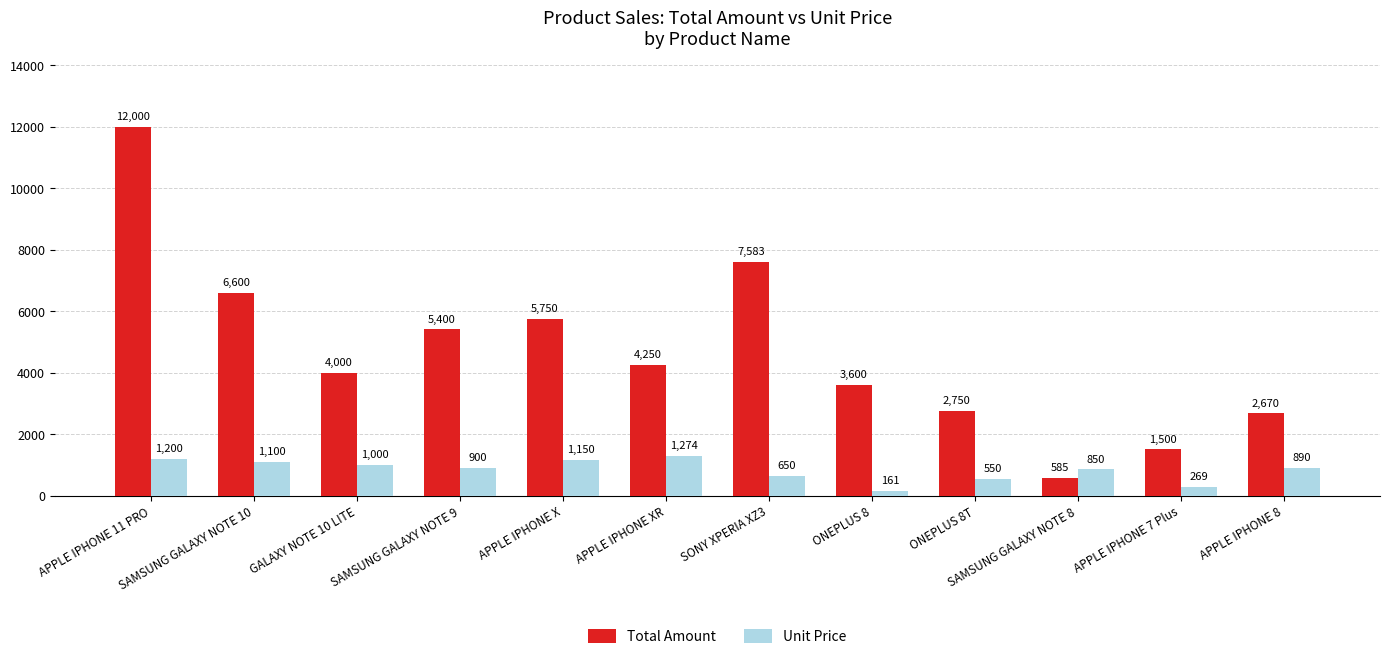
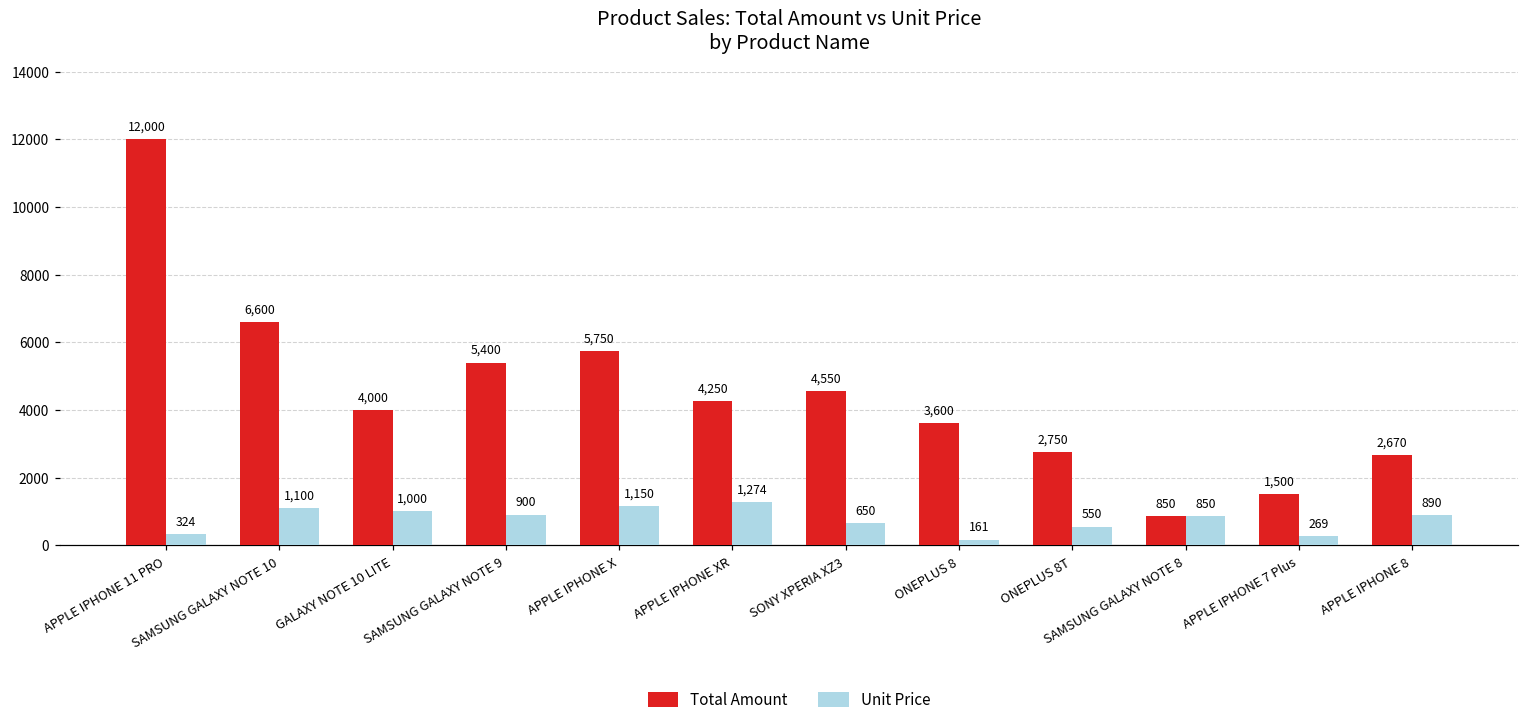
  {
    "Total Amount": {
      "APPLE IPHONE 11 PRO": "12,000",
      "SAMSUNG GALAXY NOTE 10": "6,600",
      "GALAXY NOTE 10 LITE": "4,000",
      "SAMSUNG GALAXY NOTE 9": "5,400",
      "APPLE IPHONE X": "5,750",
      "APPLE IPHONE XR": "4,250",
-     "SONY XPERIA XZ3": "7,583",
+     "SONY XPERIA XZ3": "4,550",
      "ONEPLUS 8": "3,600",
      "ONEPLUS 8T": "2,750",
-     "SAMSUNG GALAXY NOTE 8": "585",
+     "SAMSUNG GALAXY NOTE 8": "850",
      "APPLE IPHONE 7 Plus": "1,500",
      "APPLE IPHONE 8": "2,670"
    },
    "Unit Price": {
-     "APPLE IPHONE 11 PRO": "1,200",
+     "APPLE IPHONE 11 PRO": "324",
      "SAMSUNG GALAXY NOTE 10": "1,100",
      "GALAXY NOTE 10 LITE": "1,000",
      "SAMSUNG GALAXY NOTE 9": "900",
      "APPLE IPHONE X": "1,150",
      "APPLE IPHONE XR": "1,274",
      "SONY XPERIA XZ3": "650",
      "ONEPLUS 8": "161",
      "ONEPLUS 8T": "550",
      "SAMSUNG GALAXY NOTE 8": "850",
      "APPLE IPHONE 7 Plus": "269",
      "APPLE IPHONE 8": "890"
    }
  }
